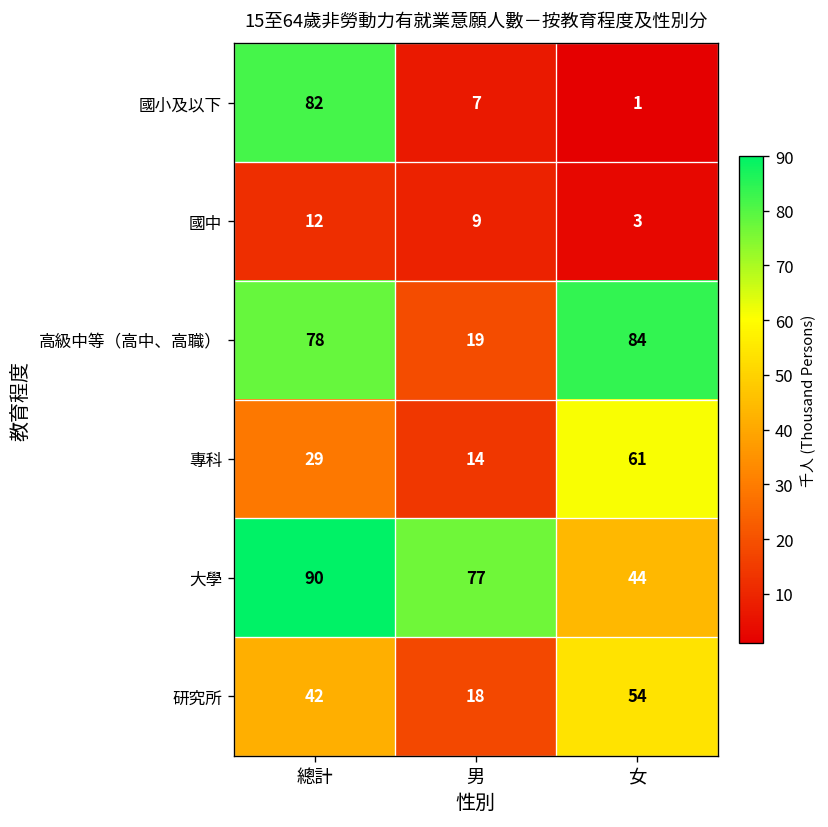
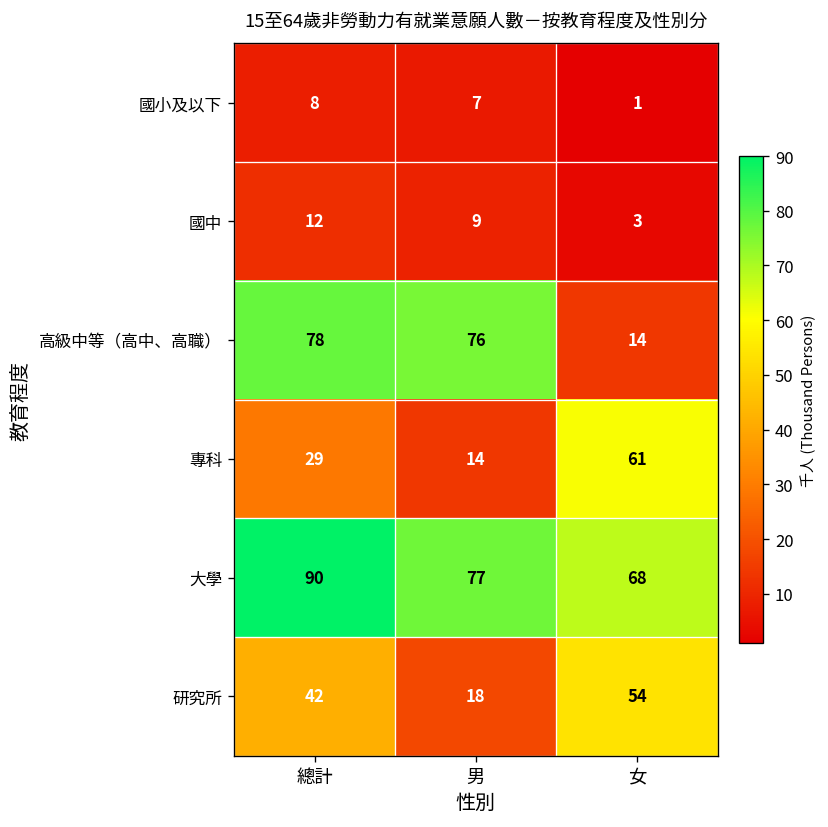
  {
    "國小及以下": {
-     "總計": 82,
+     "總計": 8,
      "男": 7,
      "女": 1
    },
    "國中": {
      "總計": 12,
      "男": 9,
      "女": 3
    },
    "高級中等（高中、高職）": {
      "總計": 78,
-     "男": 19,
-     "女": 84
+     "男": 76,
+     "女": 14
    },
    "專科": {
      "總計": 29,
      "男": 14,
      "女": 61
    },
    "大學": {
      "總計": 90,
      "男": 77,
-     "女": 44
+     "女": 68
    },
    "研究所": {
      "總計": 42,
      "男": 18,
      "女": 54
    }
  }
